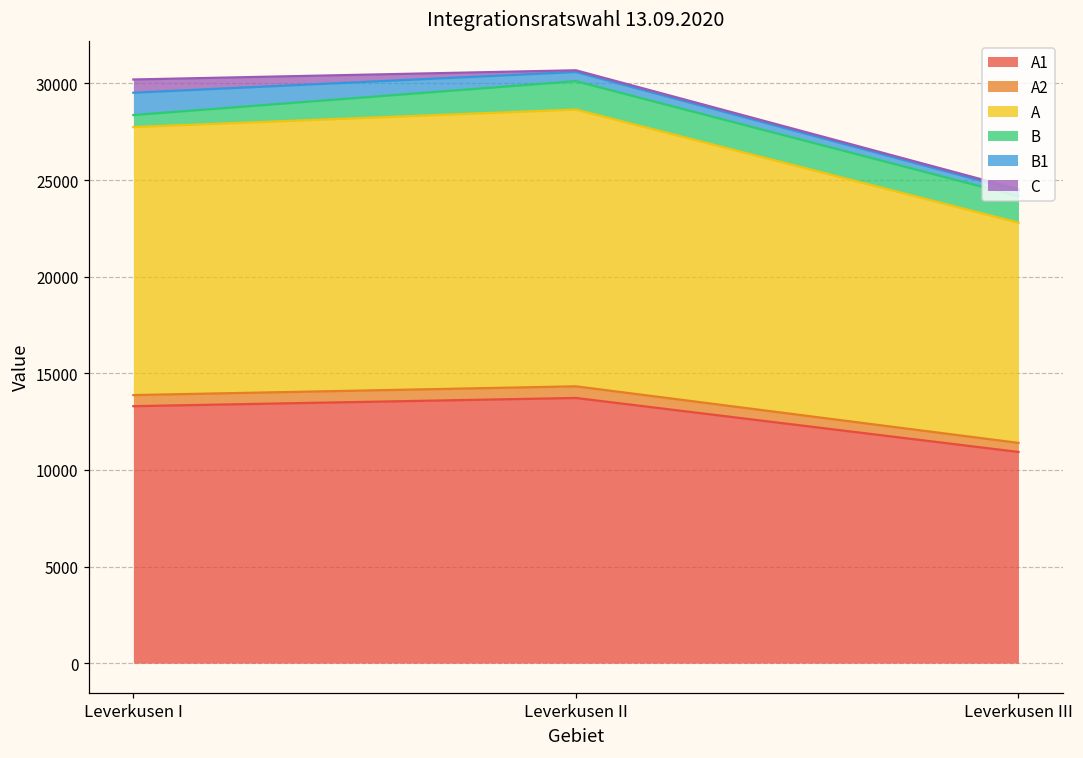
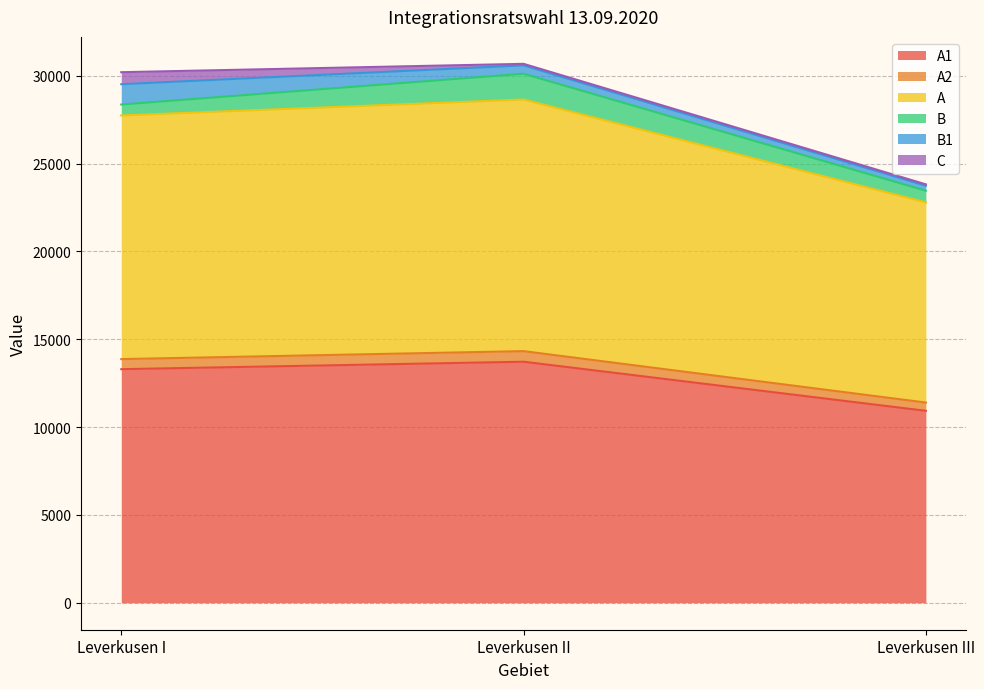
  {
    "A": {
      "Leverkusen I": 13900,
      "Leverkusen II": 14300,
      "Leverkusen III": 11400
    },
    "B": {
      "Leverkusen I": 600,
      "Leverkusen II": 1500,
-     "Leverkusen III": 1400
+     "Leverkusen III": 700
    },
    "B1": {
      "Leverkusen I": 1200
    },
    "C": {
      "Leverkusen I": 700
    }
  }
